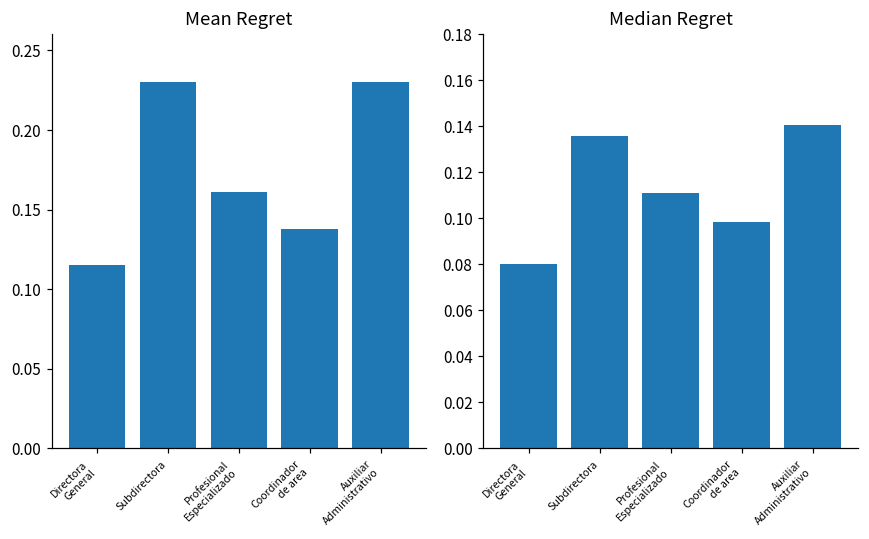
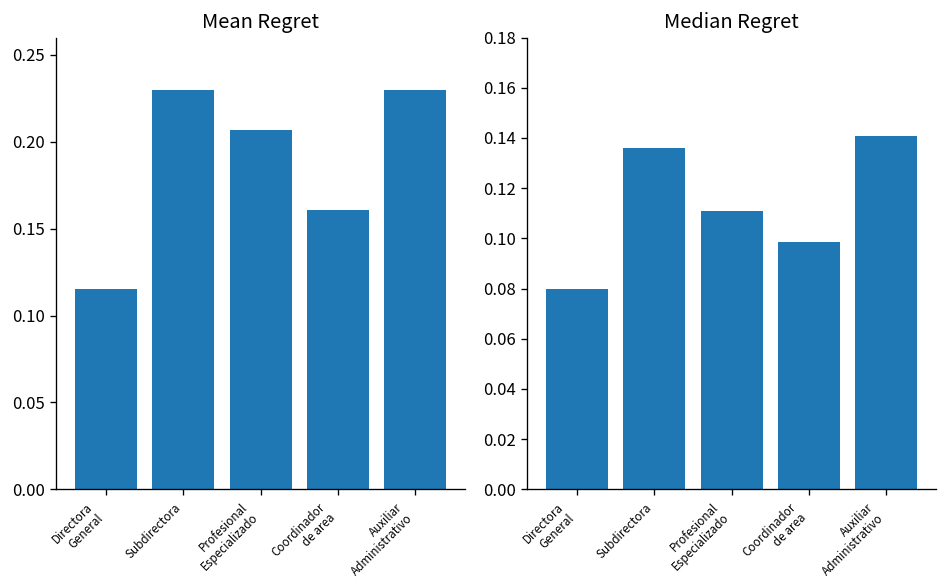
  {
    "Mean Regret": {
      "Directora General": 0.115,
      "Subdirectora": 0.230,
-     "Profesional Especializado": 0.161,
-     "Coordinador de area": 0.138,
+     "Profesional Especializado": 0.207,
+     "Coordinador de area": 0.161,
      "Auxiliar Administrativo": 0.230
    },
    "Median Regret": {
      "Directora General": 0.080,
      "Subdirectora": 0.136,
      "Profesional Especializado": 0.111,
      "Coordinador de area": 0.099,
      "Auxiliar Administrativo": 0.141
    }
  }
